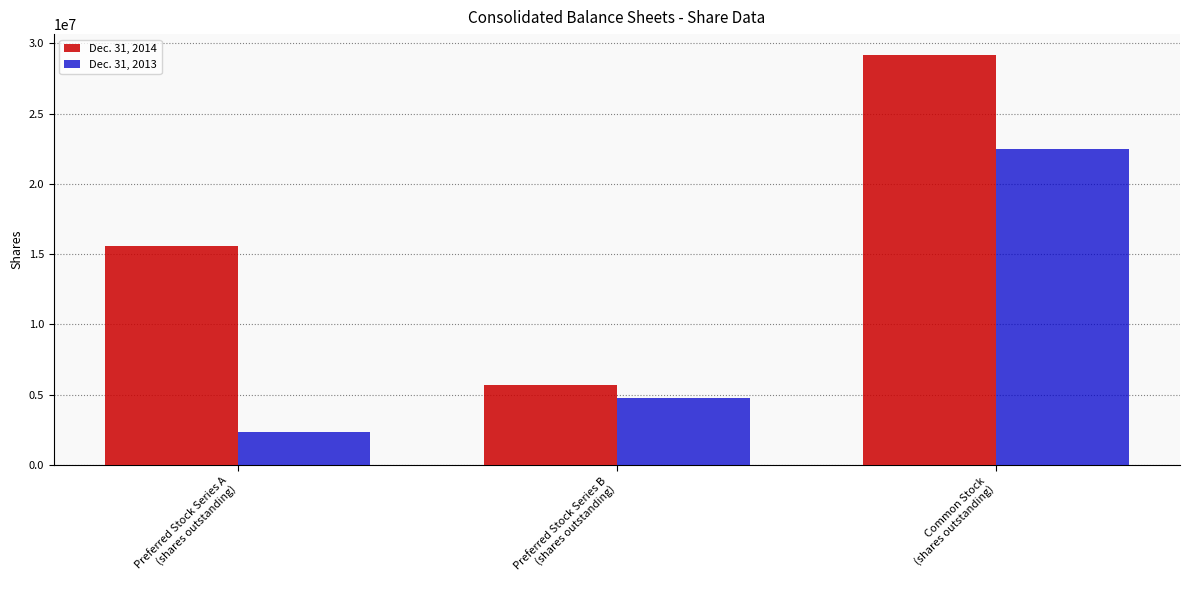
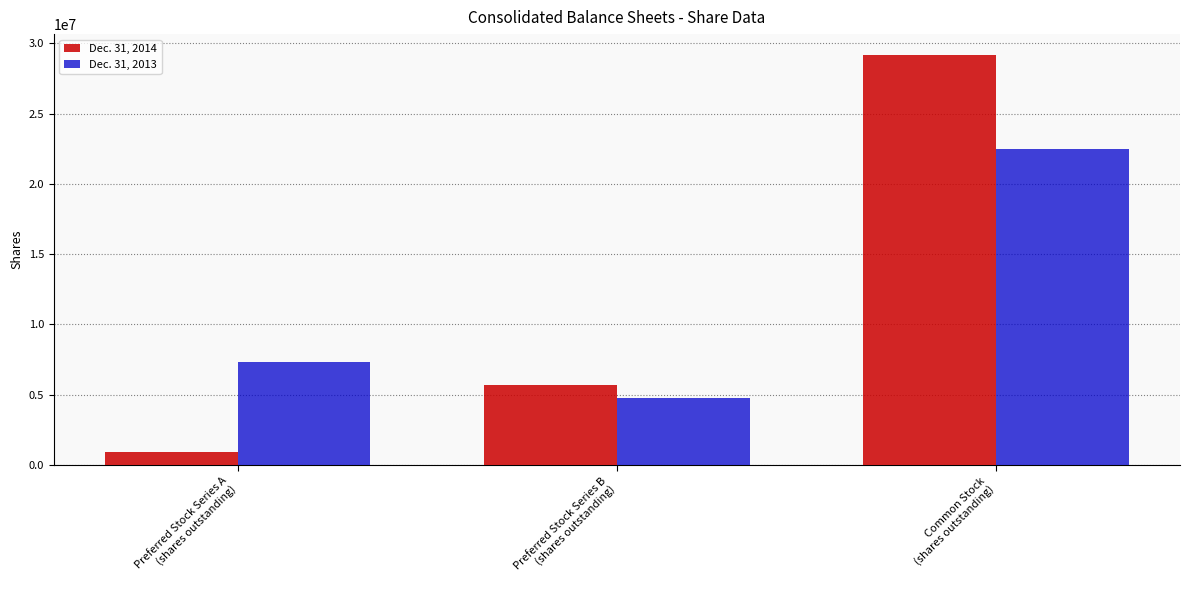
  {
    "Dec. 31, 2014": {
-     "Preferred Stock Series A (shares outstanding)": 15600000,
+     "Preferred Stock Series A (shares outstanding)": 900000,
      "Preferred Stock Series B (shares outstanding)": 5700000,
      "Common Stock (shares outstanding)": 29200000
    },
    "Dec. 31, 2013": {
-     "Preferred Stock Series A (shares outstanding)": 2400000,
+     "Preferred Stock Series A (shares outstanding)": 7300000,
      "Preferred Stock Series B (shares outstanding)": 4800000,
      "Common Stock (shares outstanding)": 22500000
    }
  }
